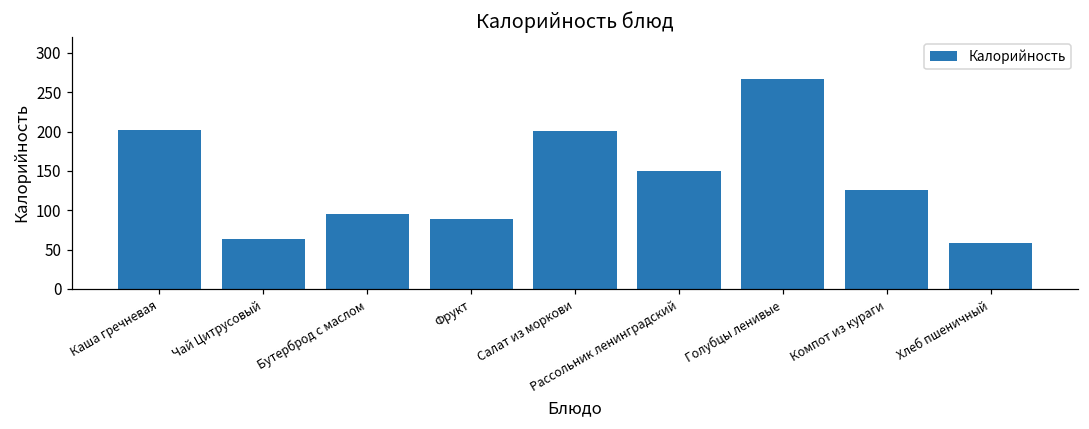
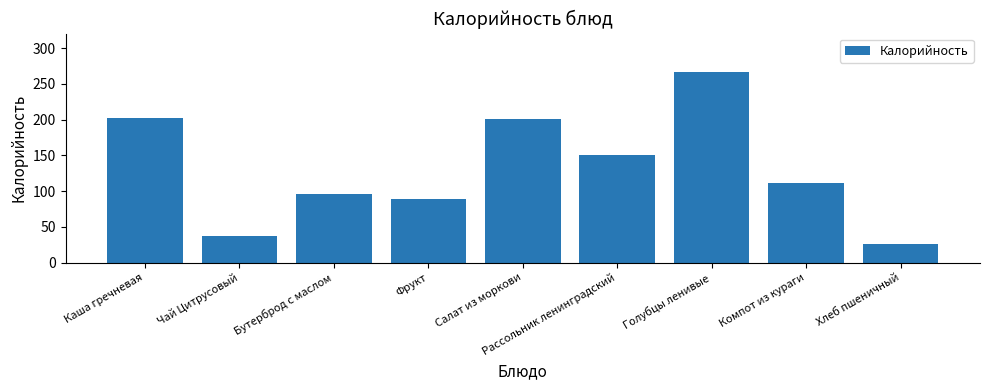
  {
    "Каша гречневая": 200,
-   "Чай Цитрусовый": 60,
+   "Чай Цитрусовый": 40,
    "Бутерброд с маслом": 100,
    "Фрукт": 90,
    "Салат из моркови": 200,
    "Рассольник ленинградский": 150,
    "Голубцы ленивые": 270,
-   "Компот из кураги": 130,
-   "Хлеб пшеничный": 60
+   "Компот из кураги": 110,
+   "Хлеб пшеничный": 30
  }
